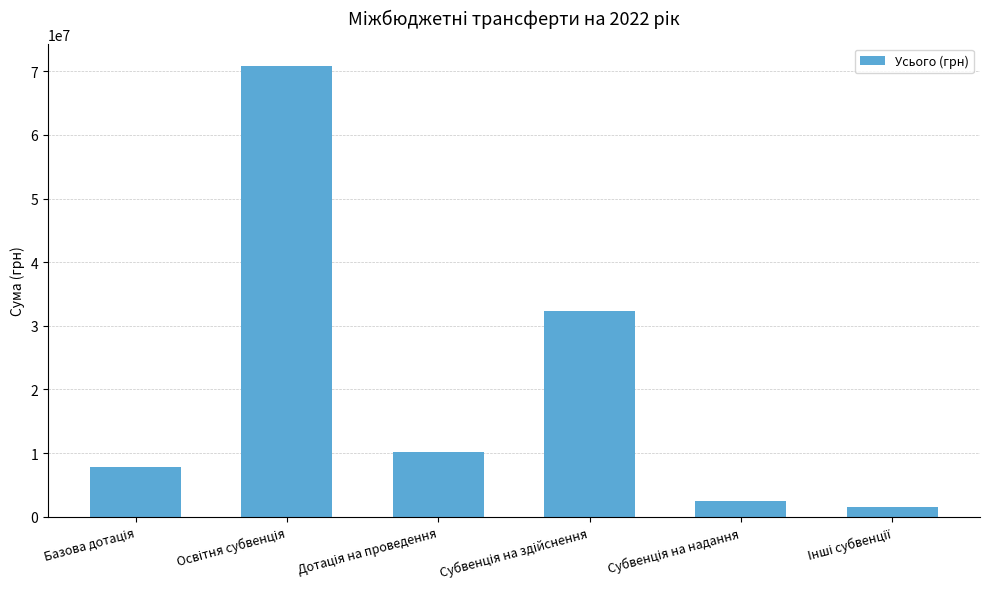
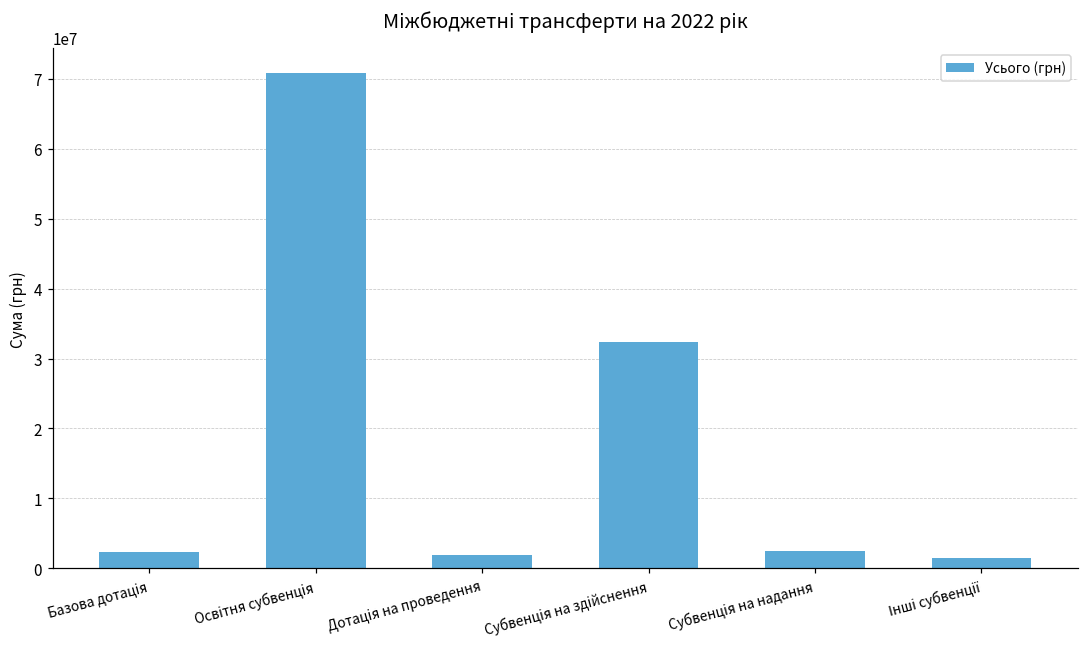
  {
-   "Базова дотація": 8000000,
+   "Базова дотація": 2000000,
    "Освітня субвенція": 71000000,
-   "Дотація на проведення": 10000000,
+   "Дотація на проведення": 2000000,
    "Субвенція на здійснення": 32000000,
    "Субвенція на надання": 3000000,
    "Інші субвенції": 1000000
  }
